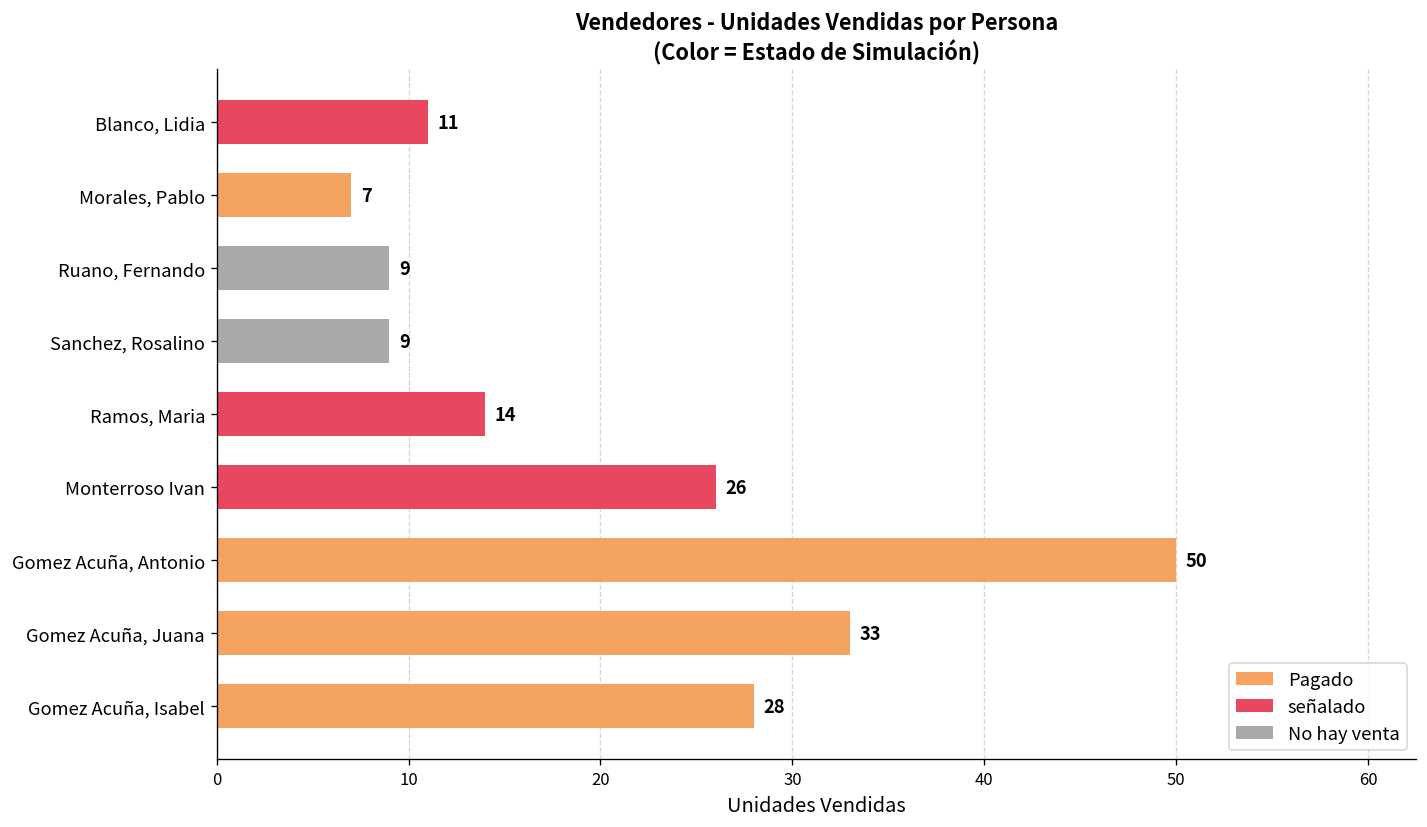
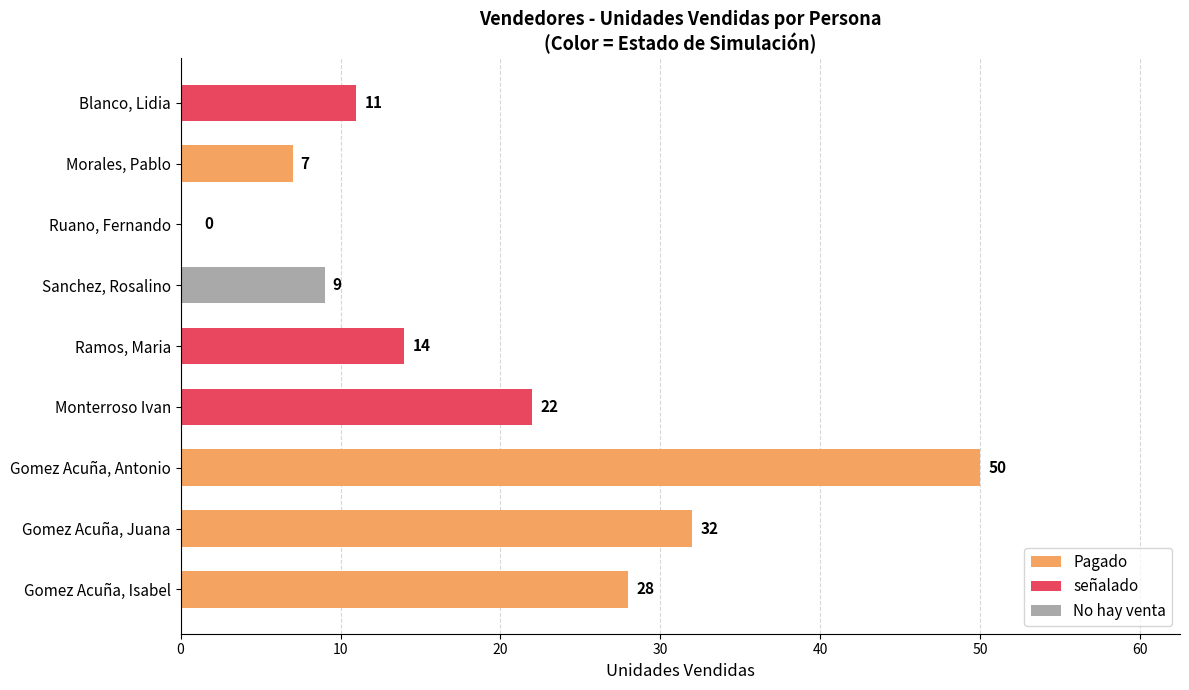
  {
    "Blanco, Lidia": 11,
    "Morales, Pablo": 7,
-   "Ruano, Fernando": 9,
+   "Ruano, Fernando": 0,
    "Sanchez, Rosalino": 9,
    "Ramos, Maria": 14,
-   "Monterroso Ivan": 26,
+   "Monterroso Ivan": 22,
    "Gomez Acuña, Antonio": 50,
-   "Gomez Acuña, Juana": 33,
+   "Gomez Acuña, Juana": 32,
    "Gomez Acuña, Isabel": 28
  }
